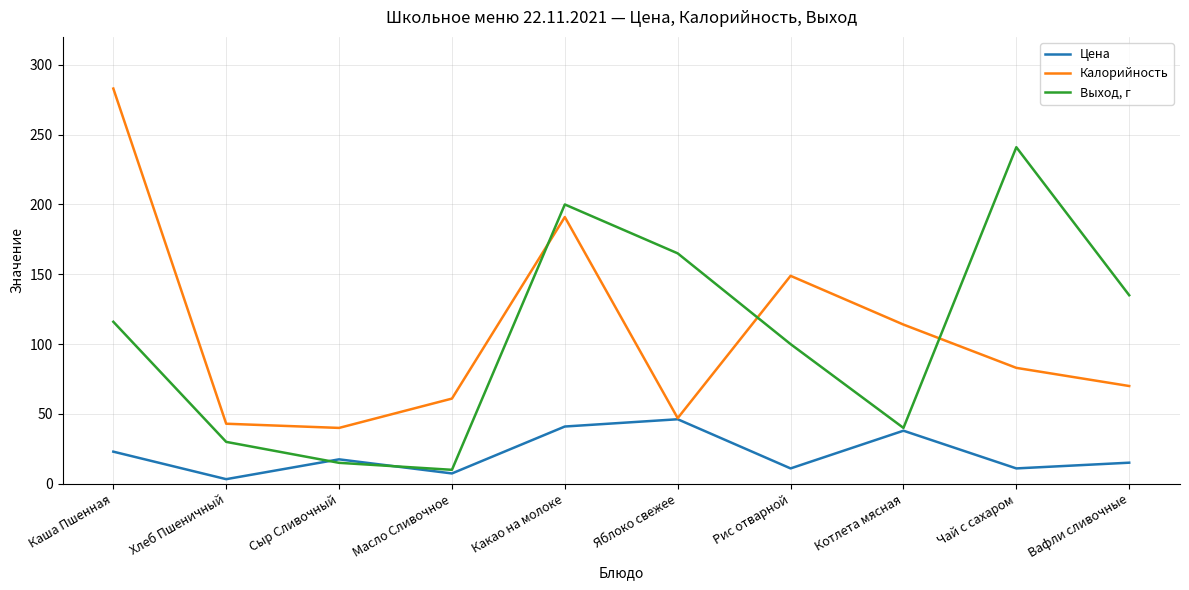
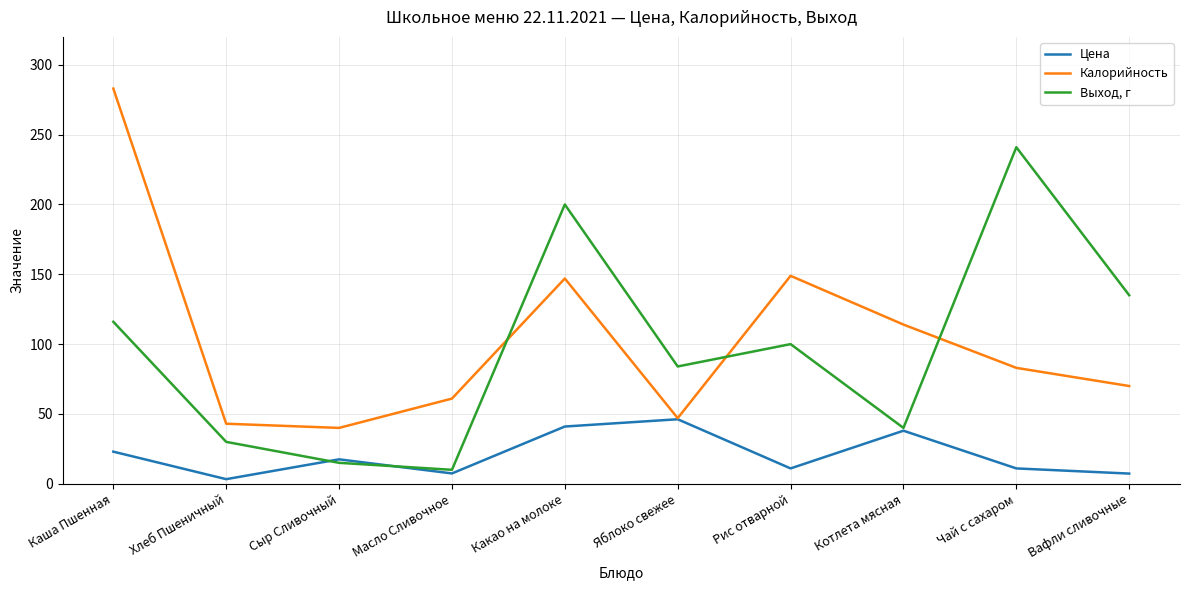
  {
    "Цена": {
      "Каша Пшенная": 23,
      "Хлеб Пшеничный": 3,
      "Сыр Сливочный": 18,
      "Масло Сливочное": 7,
      "Какао на молоке": 41,
      "Рис отварной": 11,
      "Котлета мясная": 38,
      "Чай с сахаром": 11,
-     "Вафли сливочные": 15
+     "Вафли сливочные": 7
    },
    "Калорийность": {
      "Каша Пшенная": 283,
      "Хлеб Пшеничный": 43,
      "Сыр Сливочный": 40,
      "Масло Сливочное": 61,
-     "Какао на молоке": 191,
+     "Какао на молоке": 147,
      "Рис отварной": 149,
      "Котлета мясная": 114,
      "Чай с сахаром": 83,
      "Вафли сливочные": 70
    },
    "Выход, г": {
      "Каша Пшенная": 116,
      "Хлеб Пшеничный": 30,
      "Сыр Сливочный": 15,
      "Масло Сливочное": 10,
      "Какао на молоке": 200,
-     "Яблоко свежее": 165,
+     "Яблоко свежее": 84,
      "Рис отварной": 100,
      "Котлета мясная": 40,
      "Чай с сахаром": 241,
      "Вафли сливочные": 135
    }
  }
